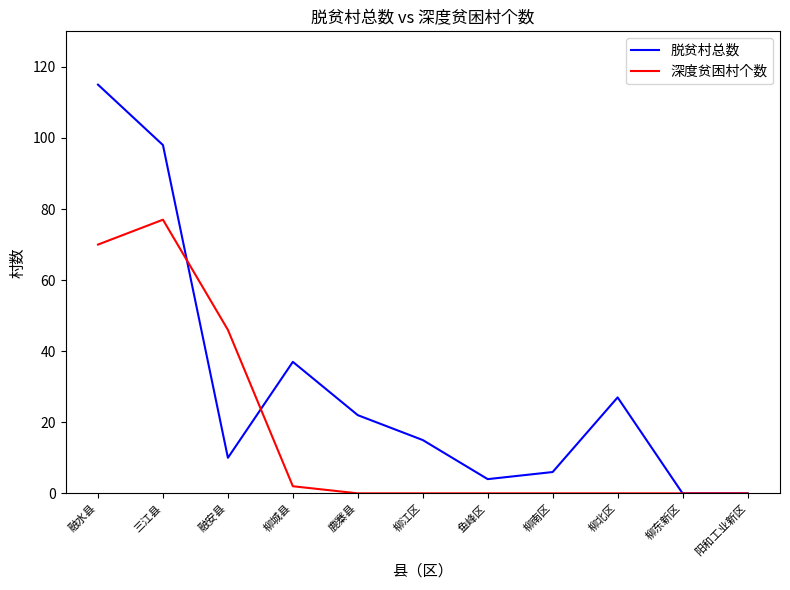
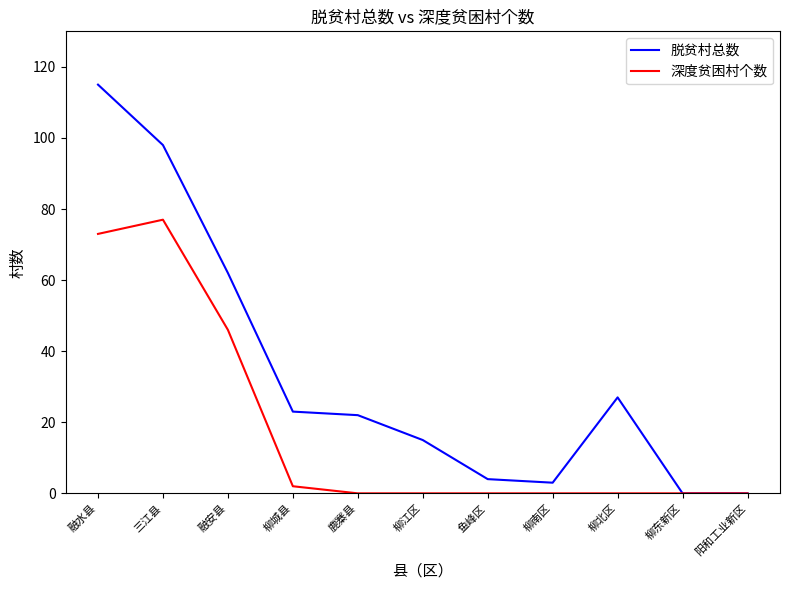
  {
    "脱贫村总数": {
      "融水县": 115,
      "三江县": 98,
-     "融安县": 10,
-     "柳城县": 37,
+     "融安县": 62,
+     "柳城县": 23,
      "鹿寨县": 22,
      "柳江区": 15,
      "鱼峰区": 4,
-     "柳南区": 6,
+     "柳南区": 3,
      "柳北区": 27
    },
    "深度贫困村个数": {
-     "融水县": 70,
+     "融水县": 73,
      "三江县": 77,
      "融安县": 46,
      "柳城县": 2,
      "鹿寨县": 0,
      "柳江区": 0,
      "鱼峰区": 0,
      "柳南区": 0,
      "柳北区": 0
    }
  }
